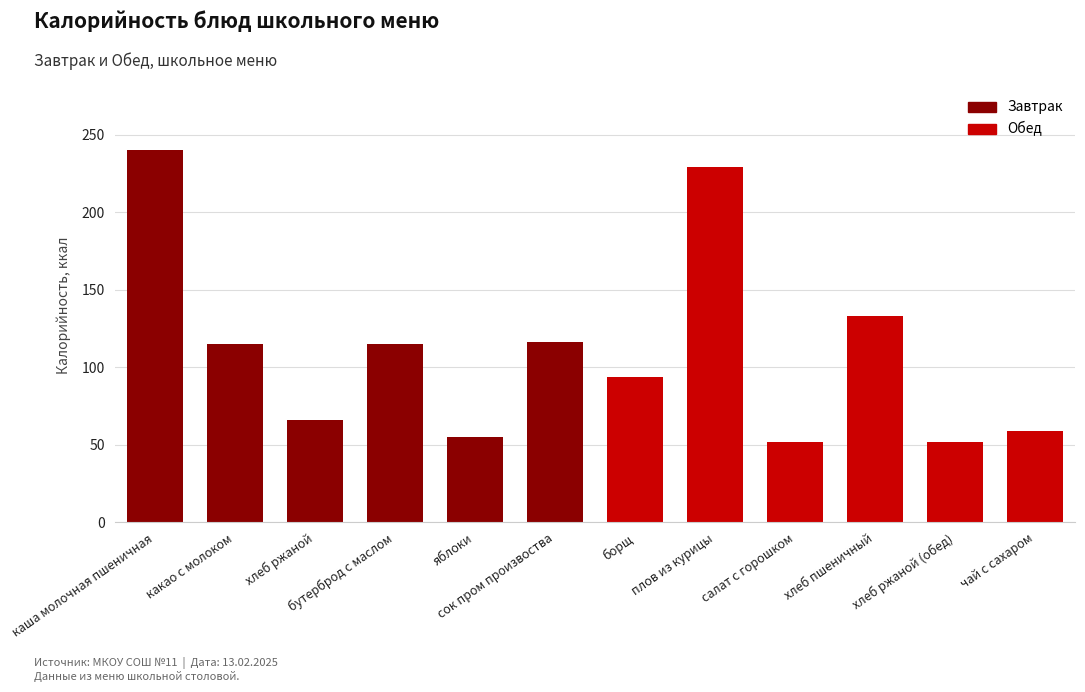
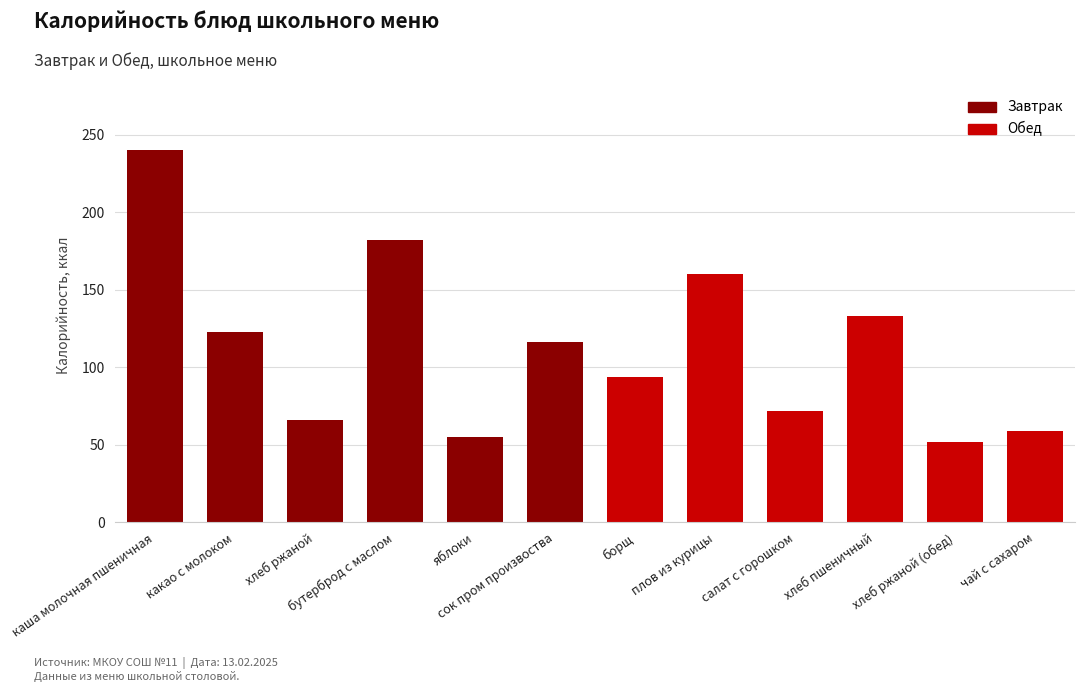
  {
    "каша молочная пшеничная": 240,
-   "какао с молоком": 115,
+   "какао с молоком": 123,
    "хлеб ржаной": 66,
-   "бутерброд с маслом": 115,
+   "бутерброд с маслом": 182,
    "яблоки": 55,
    "сок пром произвоства": 116,
    "борщ": 94,
-   "плов из курицы": 229,
-   "салат с горошком": 52,
+   "плов из курицы": 160,
+   "салат с горошком": 72,
    "хлеб пшеничный": 133,
    "хлеб ржаной (обед)": 52,
    "чай с сахаром": 59
  }
